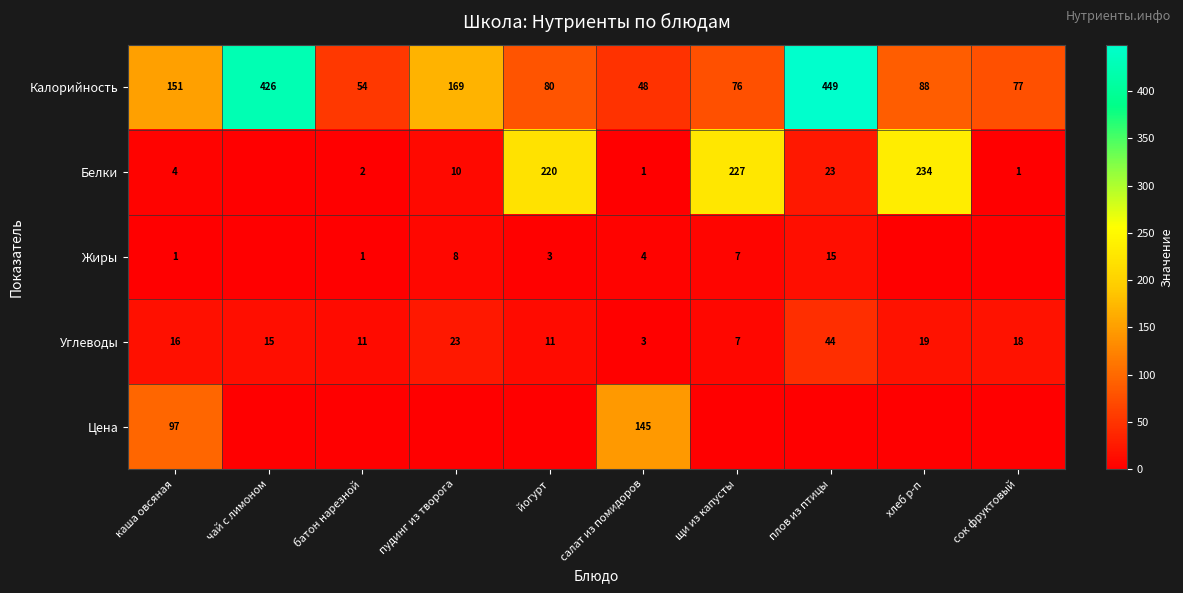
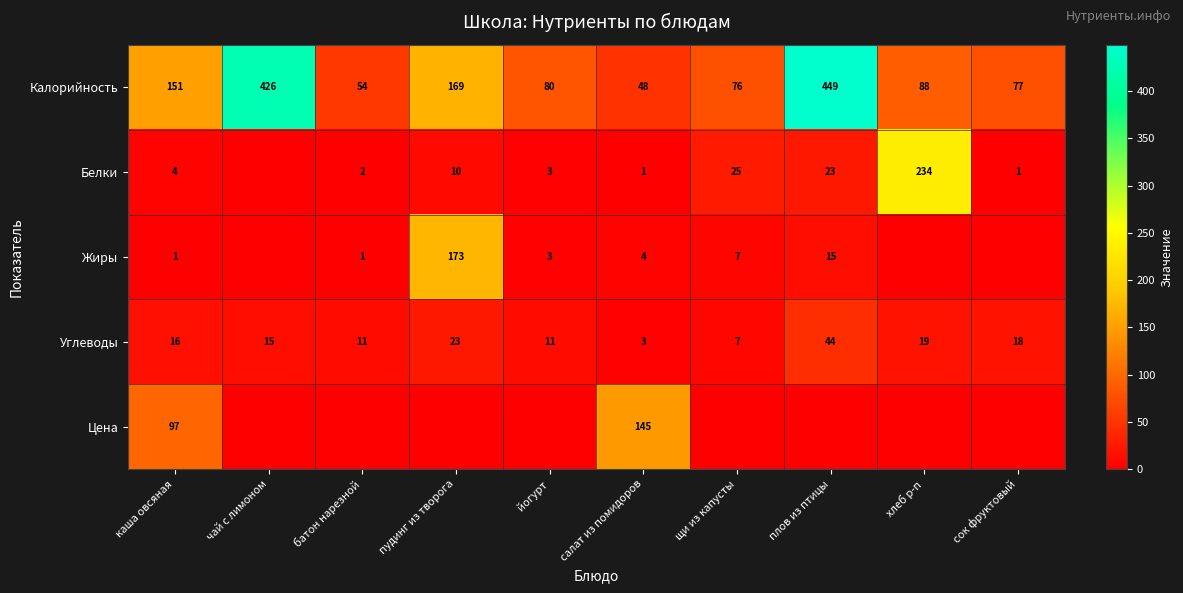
  {
    "Калорийность": {
      "каша овсяная": 151,
      "чай с лимоном": 426,
      "батон нарезной": 54,
      "пудинг из творога": 169,
      "йогурт": 80,
      "салат из помидоров": 48,
      "щи из капусты": 76,
      "плов из птицы": 449,
      "хлеб р-п": 88,
      "сок фруктовый": 77
    },
    "Белки": {
      "каша овсяная": 4,
      "батон нарезной": 2,
      "пудинг из творога": 10,
-     "йогурт": 220,
+     "йогурт": 3,
      "салат из помидоров": 1,
-     "щи из капусты": 227,
+     "щи из капусты": 25,
      "плов из птицы": 23,
      "хлеб р-п": 234,
      "сок фруктовый": 1
    },
    "Жиры": {
      "каша овсяная": 1,
      "батон нарезной": 1,
-     "пудинг из творога": 8,
+     "пудинг из творога": 173,
      "йогурт": 3,
      "салат из помидоров": 4,
      "щи из капусты": 7,
      "плов из птицы": 15
    },
    "Углеводы": {
      "каша овсяная": 16,
      "чай с лимоном": 15,
      "батон нарезной": 11,
      "пудинг из творога": 23,
      "йогурт": 11,
      "салат из помидоров": 3,
      "щи из капусты": 7,
      "плов из птицы": 44,
      "хлеб р-п": 19,
      "сок фруктовый": 18
    },
    "Цена": {
      "каша овсяная": 97,
      "салат из помидоров": 145
    }
  }
